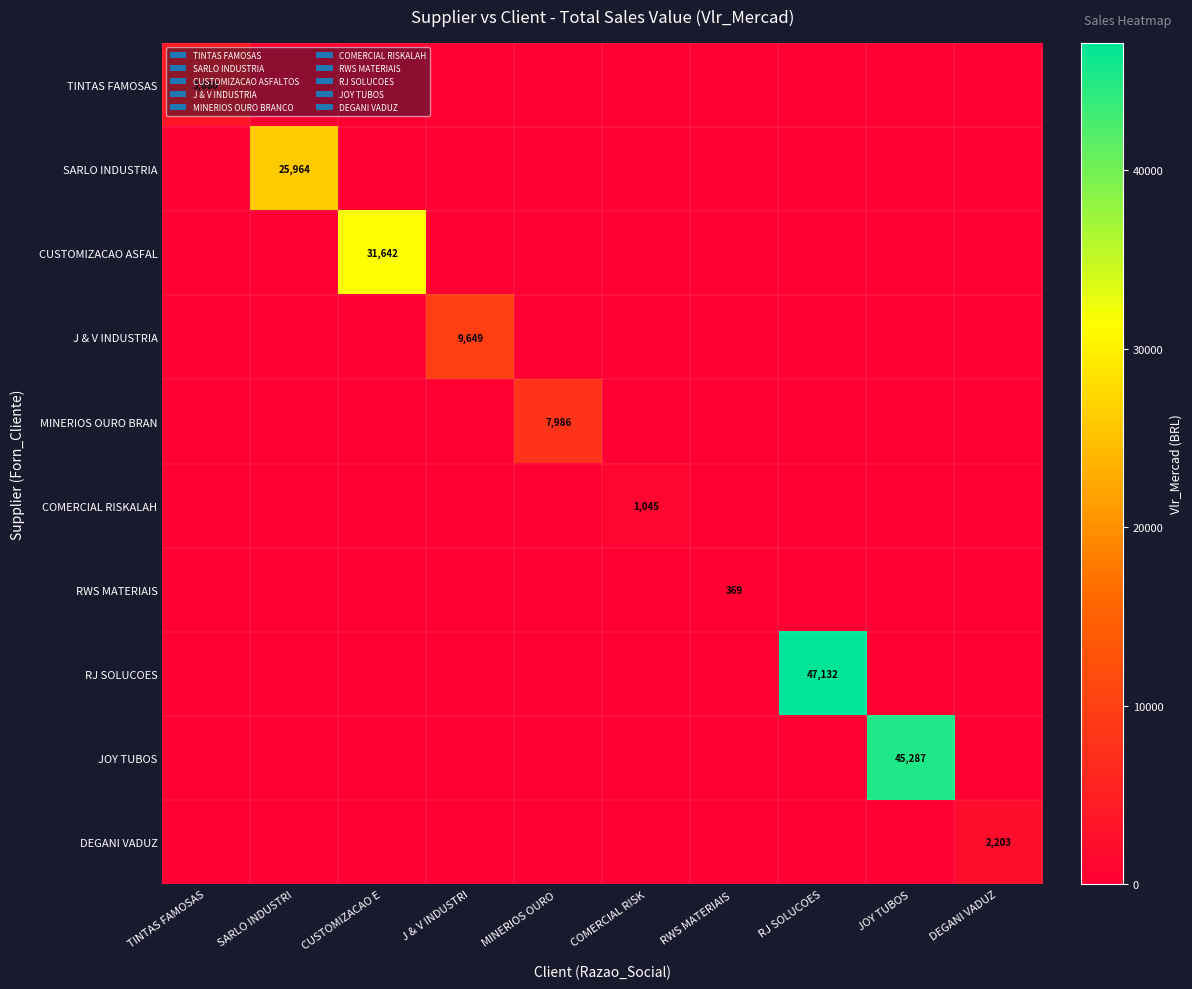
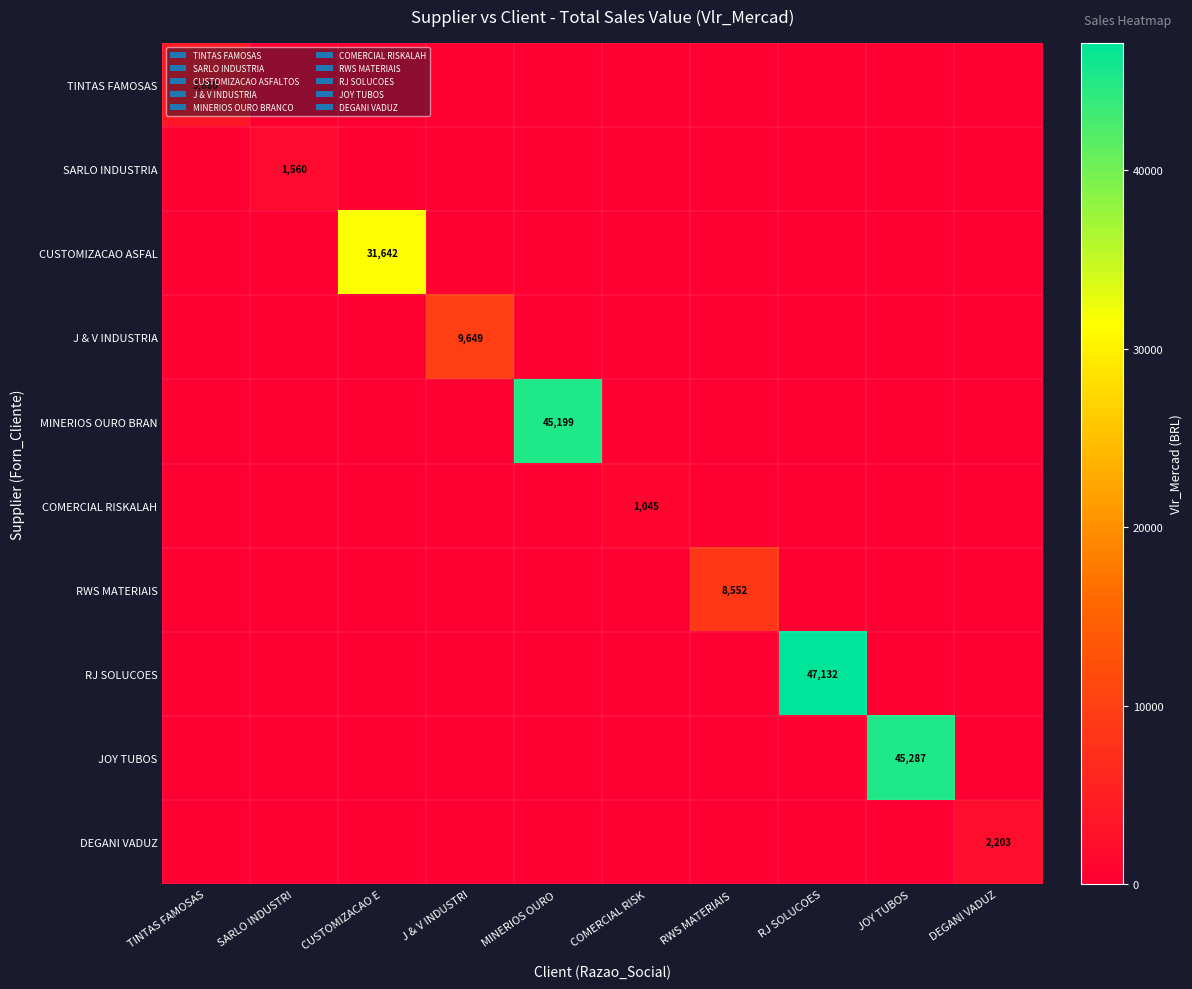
  {
    "SARLO INDUSTRIA": {
-     "SARLO INDUSTRI": "25,964"
+     "SARLO INDUSTRI": "1,560"
    },
    "CUSTOMIZACAO ASFAL": {
      "CUSTOMIZACAO E": "31,642"
    },
    "J & V INDUSTRIA": {
      "J & V INDUSTRI": "9,649"
    },
    "MINERIOS OURO BRAN": {
-     "MINERIOS OURO": "7,986"
+     "MINERIOS OURO": "45,199"
    },
    "COMERCIAL RISKALAH": {
      "COMERCIAL RISK": "1,045"
    },
    "RWS MATERIAIS": {
-     "RWS MATERIAIS": "369"
+     "RWS MATERIAIS": "8,552"
    },
    "RJ SOLUCOES": {
      "RJ SOLUCOES": "47,132"
    },
    "JOY TUBOS": {
      "JOY TUBOS": "45,287"
    },
    "DEGANI VADUZ": {
      "DEGANI VADUZ": "2,203"
    }
  }
